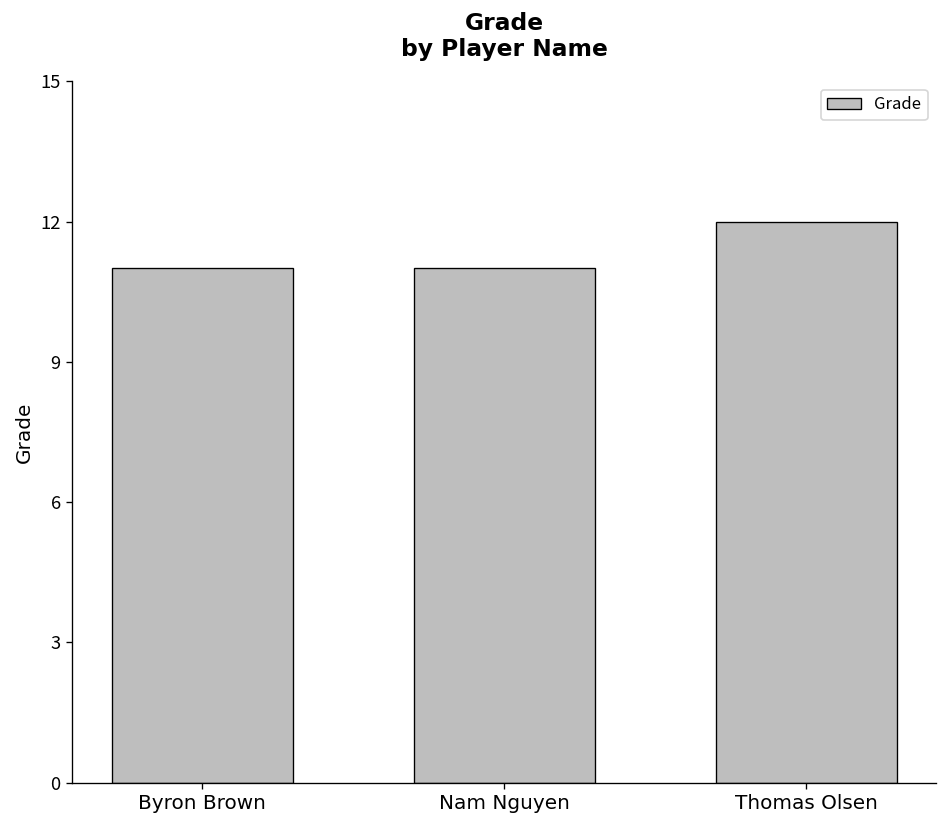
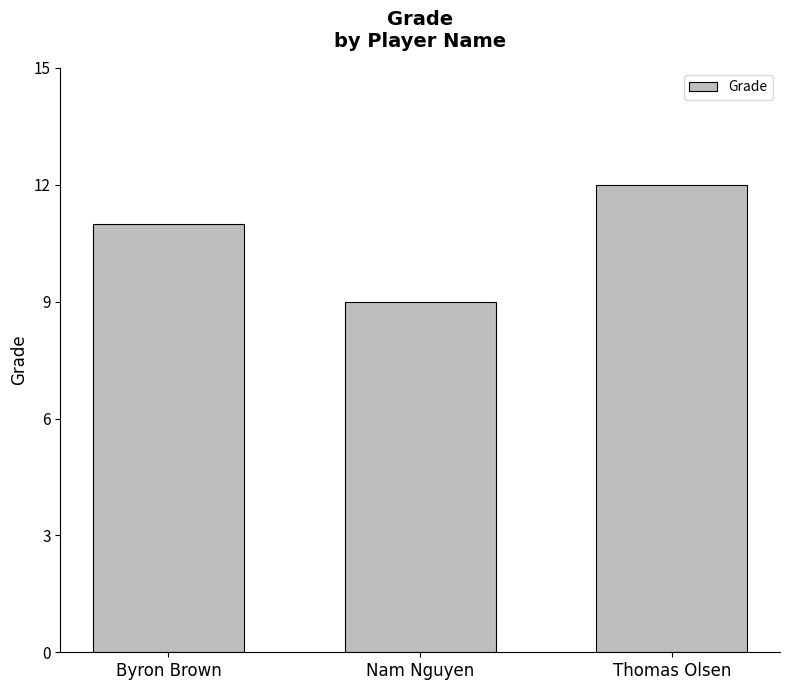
  {
    "Byron Brown": 11,
-   "Nam Nguyen": 11,
+   "Nam Nguyen": 9,
    "Thomas Olsen": 12
  }
